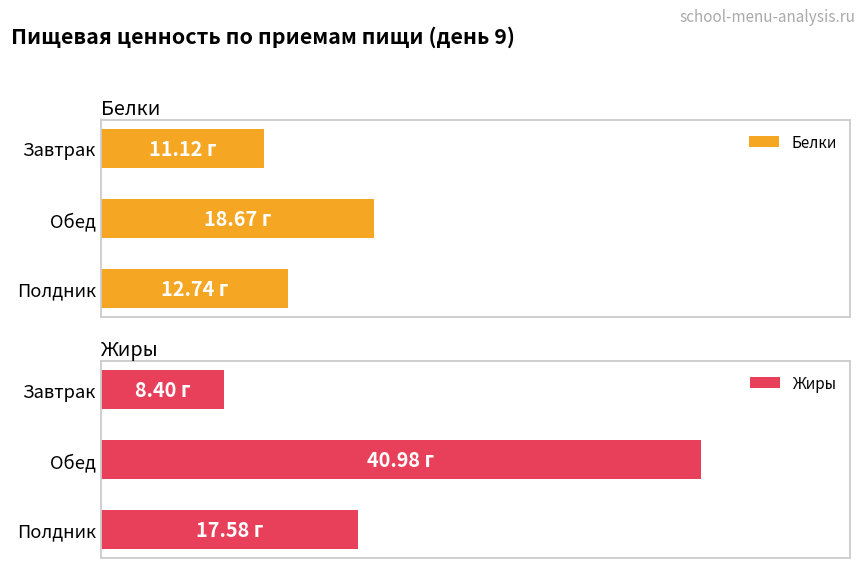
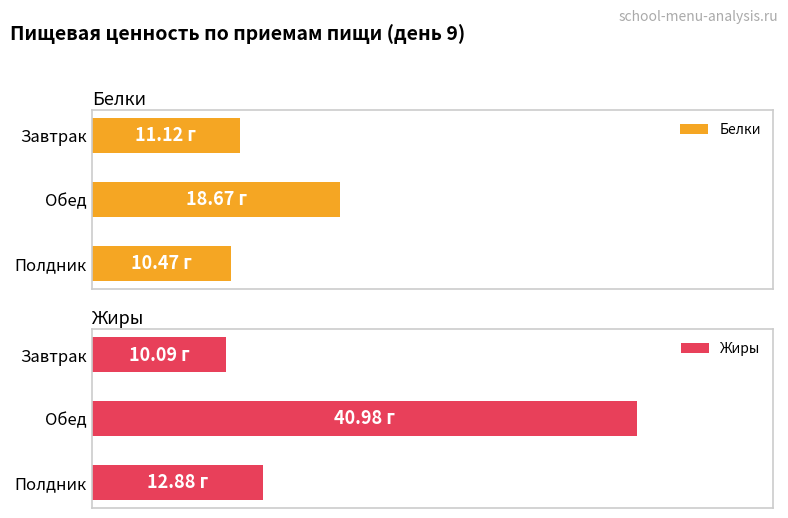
  {
    "Белки": {
      "Завтрак": 11.12,
      "Обед": 18.67,
-     "Полдник": 12.74
+     "Полдник": 10.47
    },
    "Жиры": {
-     "Завтрак": 8.40,
+     "Завтрак": 10.09,
      "Обед": 40.98,
-     "Полдник": 17.58
+     "Полдник": 12.88
    }
  }
